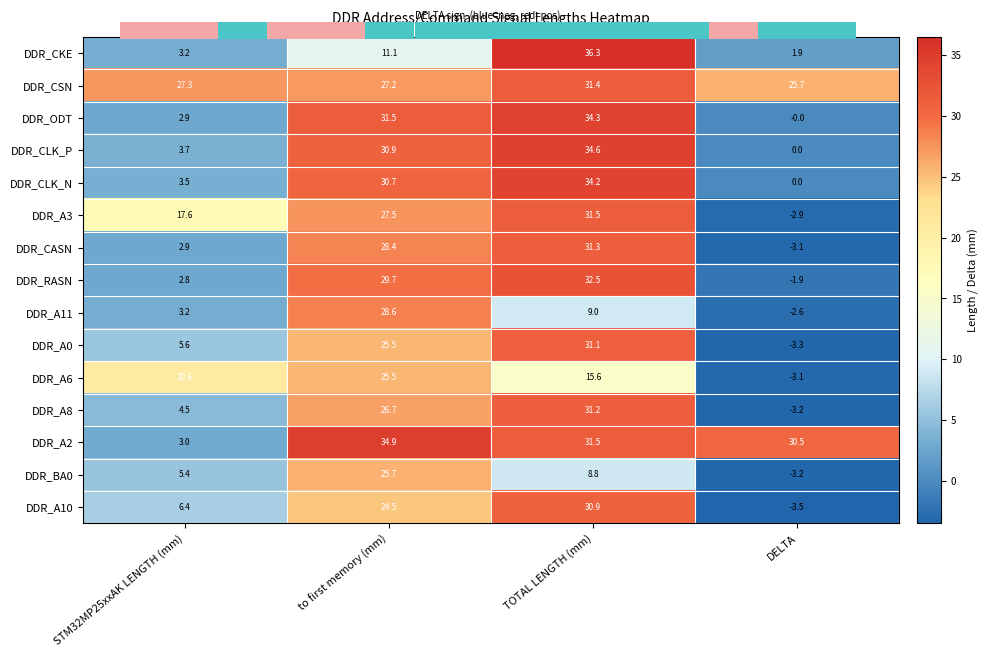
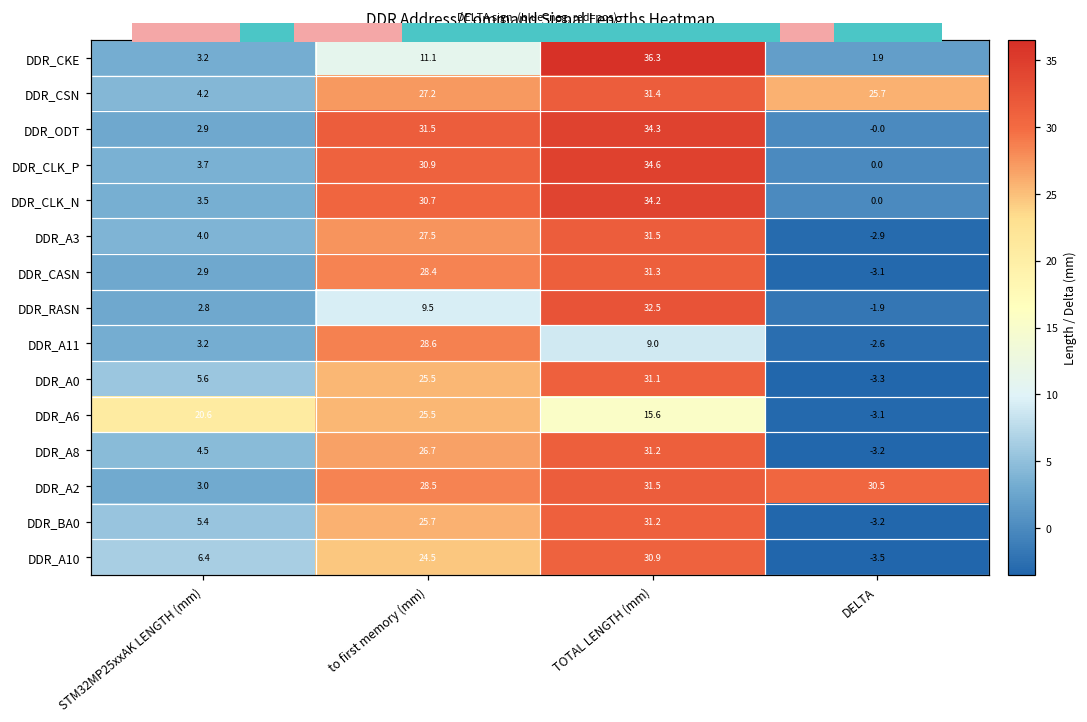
  {
    "DDR Address/Command Signal Lengths Heatmap": {
      "DDR_CKE": {
        "STM32MP25xxAK LENGTH (mm)": 3.2,
        "to first memory (mm)": 11.1,
        "TOTAL LENGTH (mm)": 36.3,
        "DELTA": 1.9
      },
      "DDR_CSN": {
-       "STM32MP25xxAK LENGTH (mm)": 27.3,
+       "STM32MP25xxAK LENGTH (mm)": 4.2,
        "to first memory (mm)": 27.2,
        "TOTAL LENGTH (mm)": 31.4,
        "DELTA": 25.7
      },
      "DDR_ODT": {
        "STM32MP25xxAK LENGTH (mm)": 2.9,
        "to first memory (mm)": 31.5,
        "TOTAL LENGTH (mm)": 34.3,
        "DELTA": -0.0
      },
      "DDR_CLK_P": {
        "STM32MP25xxAK LENGTH (mm)": 3.7,
        "to first memory (mm)": 30.9,
        "TOTAL LENGTH (mm)": 34.6,
        "DELTA": 0.0
      },
      "DDR_CLK_N": {
        "STM32MP25xxAK LENGTH (mm)": 3.5,
        "to first memory (mm)": 30.7,
        "TOTAL LENGTH (mm)": 34.2,
        "DELTA": 0.0
      },
      "DDR_A3": {
-       "STM32MP25xxAK LENGTH (mm)": 17.6,
+       "STM32MP25xxAK LENGTH (mm)": 4.0,
        "to first memory (mm)": 27.5,
        "TOTAL LENGTH (mm)": 31.5,
        "DELTA": -2.9
      },
      "DDR_CASN": {
        "STM32MP25xxAK LENGTH (mm)": 2.9,
        "to first memory (mm)": 28.4,
        "TOTAL LENGTH (mm)": 31.3,
        "DELTA": -3.1
      },
      "DDR_RASN": {
        "STM32MP25xxAK LENGTH (mm)": 2.8,
-       "to first memory (mm)": 29.7,
+       "to first memory (mm)": 9.5,
        "TOTAL LENGTH (mm)": 32.5,
        "DELTA": -1.9
      },
      "DDR_A11": {
        "STM32MP25xxAK LENGTH (mm)": 3.2,
        "to first memory (mm)": 28.6,
        "TOTAL LENGTH (mm)": 9.0,
        "DELTA": -2.6
      },
      "DDR_A0": {
        "STM32MP25xxAK LENGTH (mm)": 5.6,
        "to first memory (mm)": 25.5,
        "TOTAL LENGTH (mm)": 31.1,
        "DELTA": -3.3
      },
      "DDR_A6": {
        "STM32MP25xxAK LENGTH (mm)": 20.6,
        "to first memory (mm)": 25.5,
        "TOTAL LENGTH (mm)": 15.6,
        "DELTA": -3.1
      },
      "DDR_A8": {
        "STM32MP25xxAK LENGTH (mm)": 4.5,
        "to first memory (mm)": 26.7,
        "TOTAL LENGTH (mm)": 31.2,
        "DELTA": -3.2
      },
      "DDR_A2": {
        "STM32MP25xxAK LENGTH (mm)": 3.0,
-       "to first memory (mm)": 34.9,
+       "to first memory (mm)": 28.5,
        "TOTAL LENGTH (mm)": 31.5,
        "DELTA": 30.5
      },
      "DDR_BA0": {
        "STM32MP25xxAK LENGTH (mm)": 5.4,
        "to first memory (mm)": 25.7,
-       "TOTAL LENGTH (mm)": 8.8,
+       "TOTAL LENGTH (mm)": 31.2,
        "DELTA": -3.2
      },
      "DDR_A10": {
        "STM32MP25xxAK LENGTH (mm)": 6.4,
        "to first memory (mm)": 24.5,
        "TOTAL LENGTH (mm)": 30.9,
        "DELTA": -3.5
      }
    }
  }
